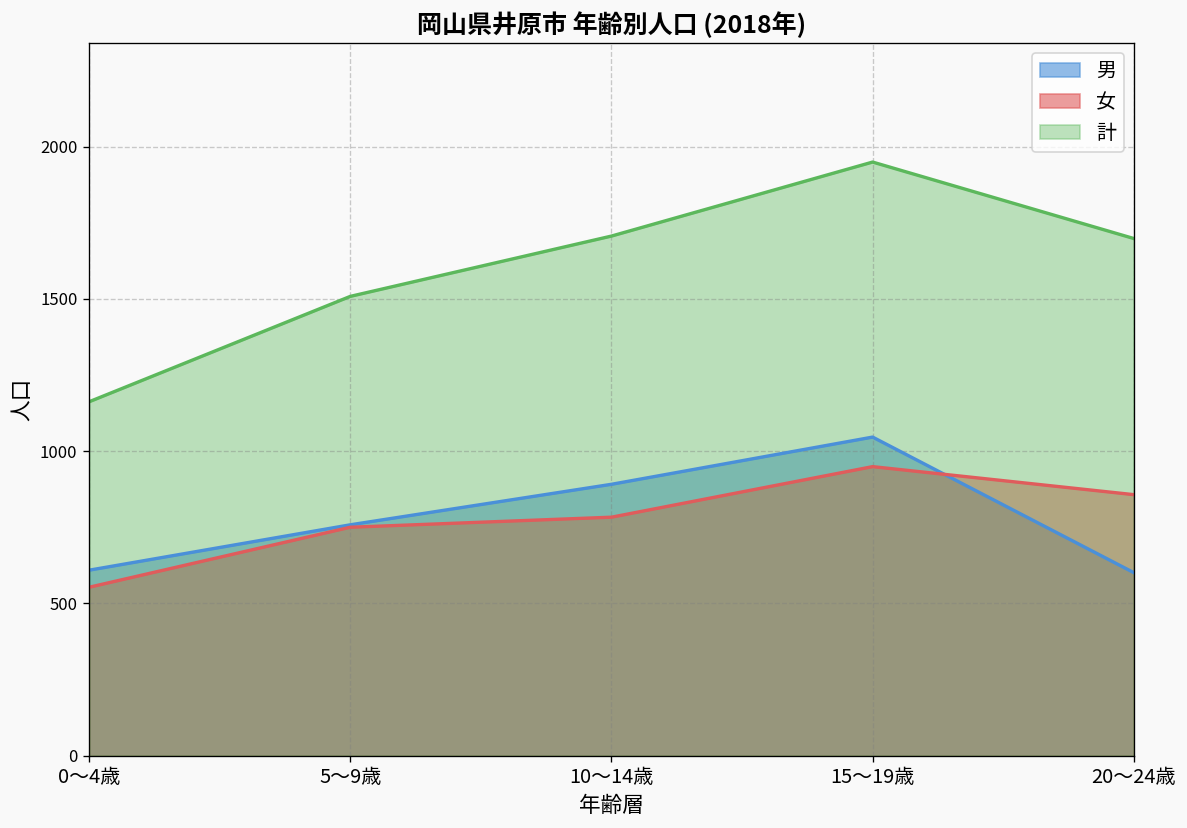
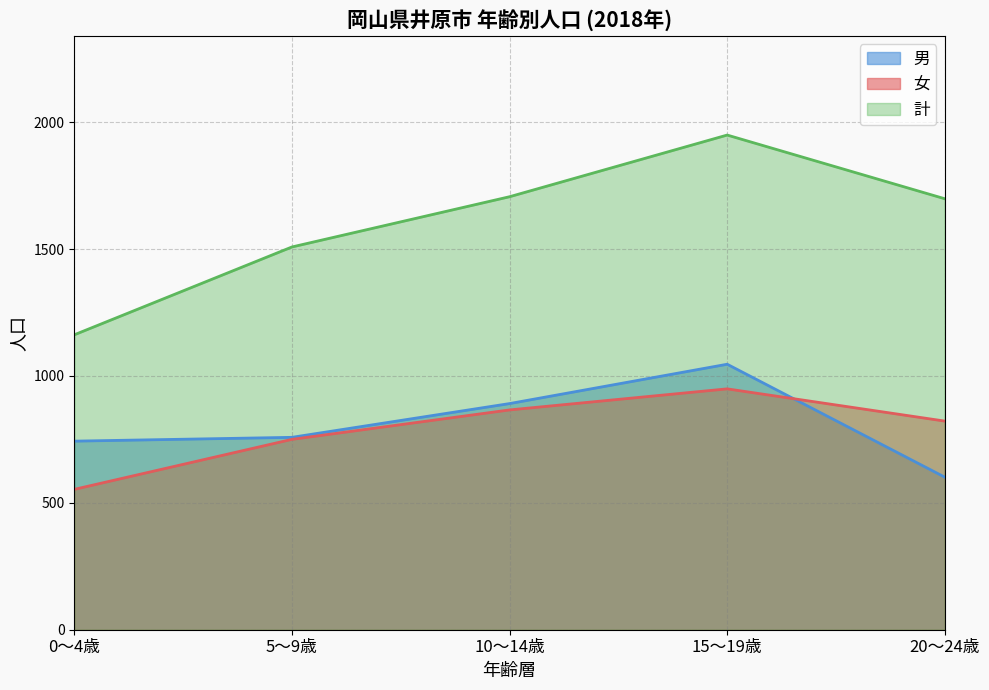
  {
    "男": {
-     "0～4歳": 610,
+     "0～4歳": 740,
      "10～14歳": 890,
      "15～19歳": 1050,
      "20～24歳": 600
    },
    "女": {
      "0～4歳": 550,
-     "10～14歳": 780,
+     "10～14歳": 870,
      "15～19歳": 950,
-     "20～24歳": 860
+     "20～24歳": 820
    },
    "計": {
      "0～4歳": 1160,
      "5～9歳": 1510,
      "10～14歳": 1710,
      "15～19歳": 1950,
      "20～24歳": 1700
    }
  }
